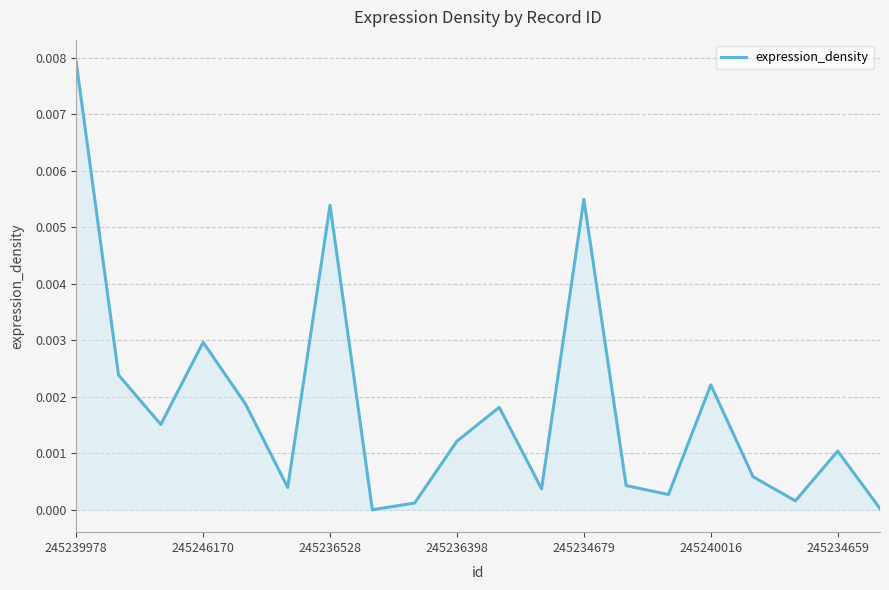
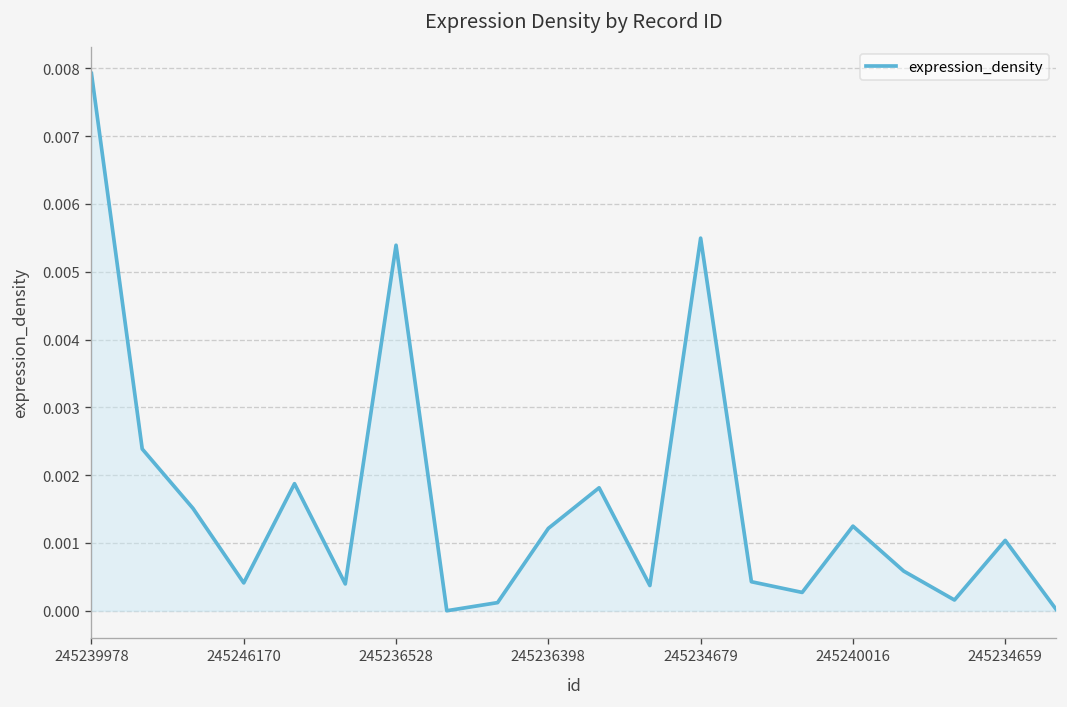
  {
    "245239978": 0.0079,
-   "245246170": 0.0030,
+   "245246170": 0.0004,
    "245236528": 0.0054,
    "245236398": 0.0012,
    "245234679": 0.0055,
-   "245240016": 0.0022,
+   "245240016": 0.0012,
    "245234659": 0.0010
  }
